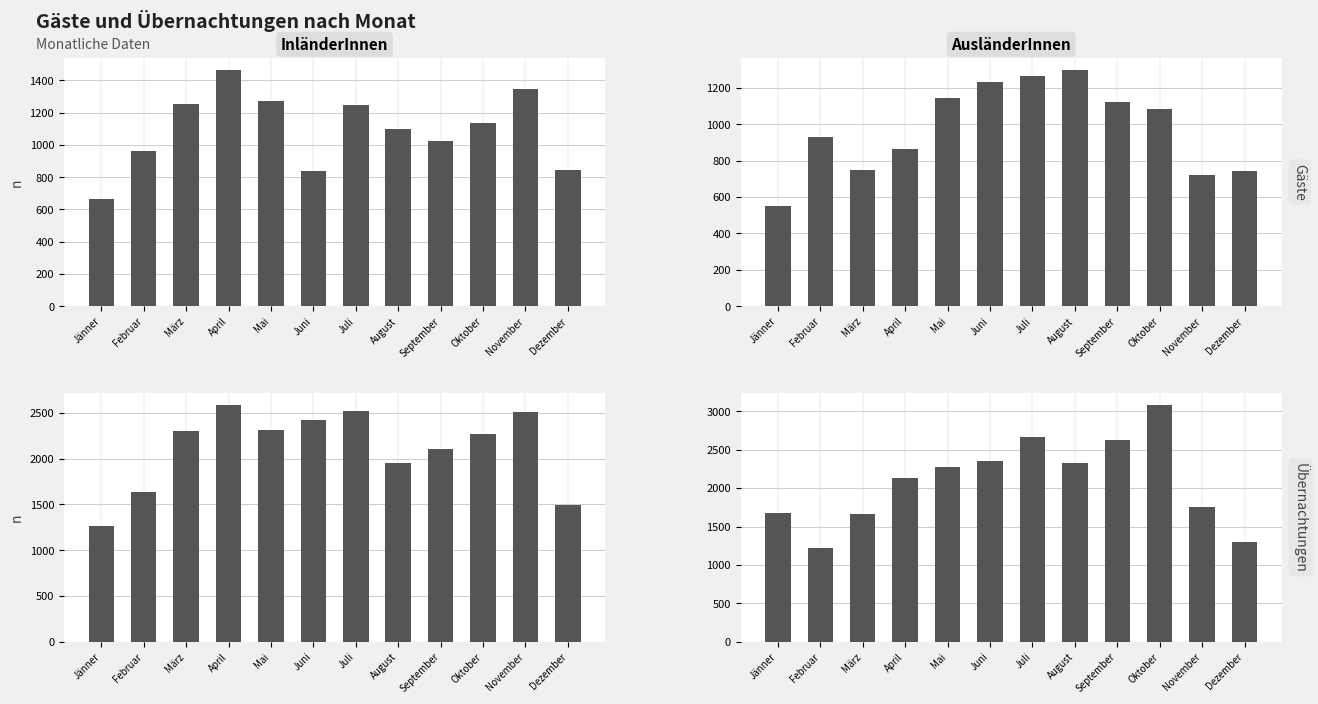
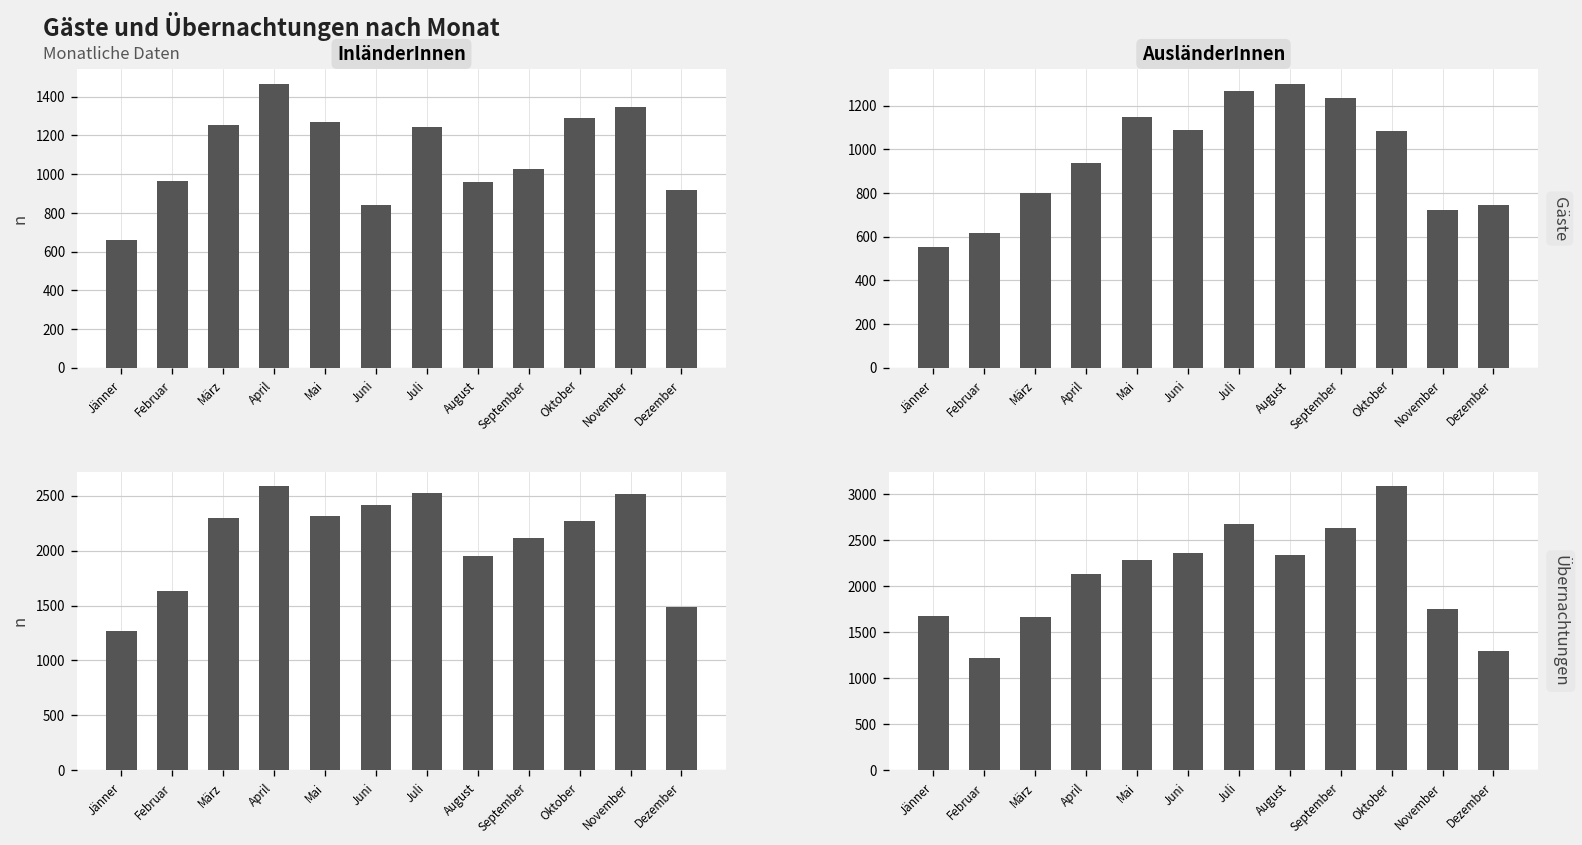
  {
    "InländerInnen": {
      "Jänner": 660,
      "Februar": 960,
      "März": 1250,
      "April": 1470,
      "Mai": 1270,
      "Juni": 840,
      "Juli": 1250,
-     "August": 1100,
+     "August": 960,
      "September": 1030,
-     "Oktober": 1140,
+     "Oktober": 1290,
      "November": 1350,
-     "Dezember": 850
+     "Dezember": 920
    },
    "AusländerInnen": {
      "Jänner": 550,
-     "Februar": 930,
-     "März": 750,
-     "April": 860,
+     "Februar": 620,
+     "März": 800,
+     "April": 940,
      "Mai": 1150,
-     "Juni": 1230,
+     "Juni": 1090,
      "Juli": 1270,
      "August": 1300,
-     "September": 1120,
+     "September": 1240,
      "Oktober": 1080,
      "November": 720,
      "Dezember": 740
    }
  }
